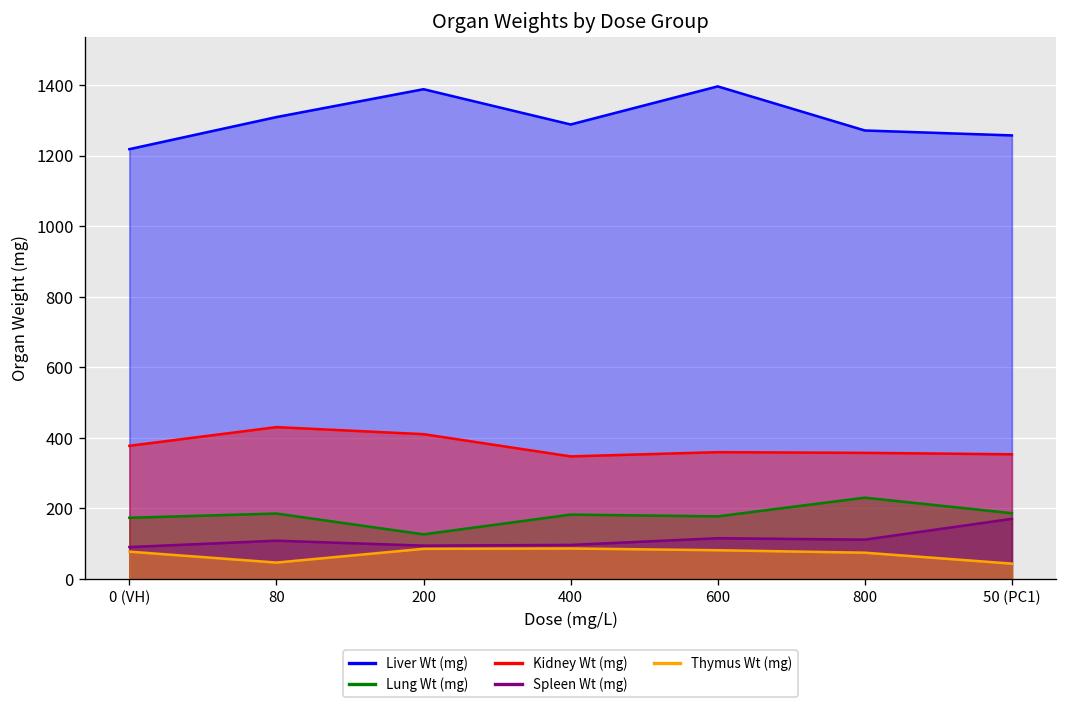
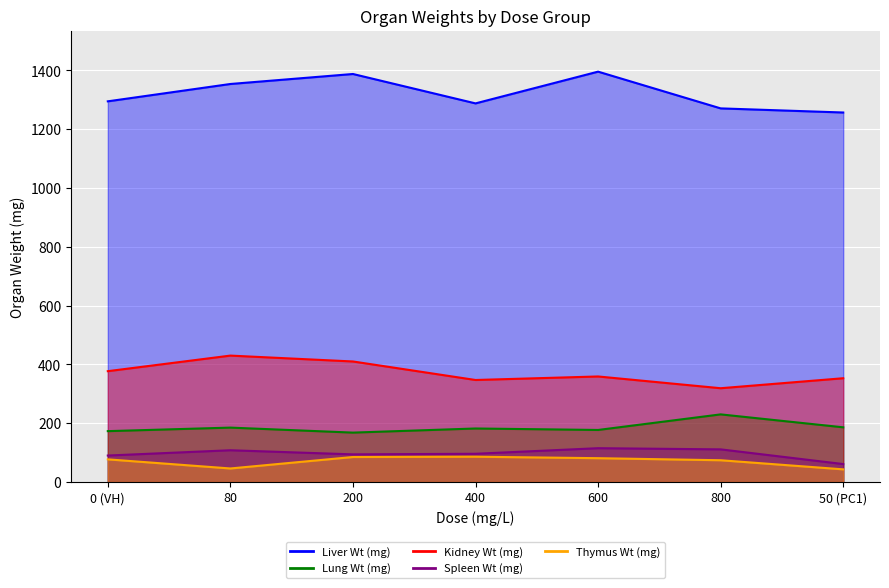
  {
    "Liver Wt (mg)": {
-     "0 (VH)": 1220,
-     "80": 1310,
+     "0 (VH)": 1300,
+     "80": 1350,
      "200": 1390,
      "400": 1290,
      "600": 1400,
      "800": 1270,
      "50 (PC1)": 1260
    },
    "Lung Wt (mg)": {
      "0 (VH)": 170,
      "80": 190,
-     "200": 130,
+     "200": 170,
      "400": 180,
      "600": 180,
      "800": 230,
      "50 (PC1)": 190
    },
    "Kidney Wt (mg)": {
      "0 (VH)": 380,
      "80": 430,
      "200": 410,
      "400": 350,
      "600": 360,
-     "800": 360,
+     "800": 320,
      "50 (PC1)": 350
    },
    "Spleen Wt (mg)": {
      "0 (VH)": 90,
      "80": 110,
      "200": 90,
      "400": 100,
      "600": 120,
      "800": 110,
-     "50 (PC1)": 170
+     "50 (PC1)": 60
    },
    "Thymus Wt (mg)": {
      "0 (VH)": 80,
      "80": 50,
      "200": 90,
      "400": 90,
      "600": 80,
      "800": 70,
      "50 (PC1)": 40
    }
  }
